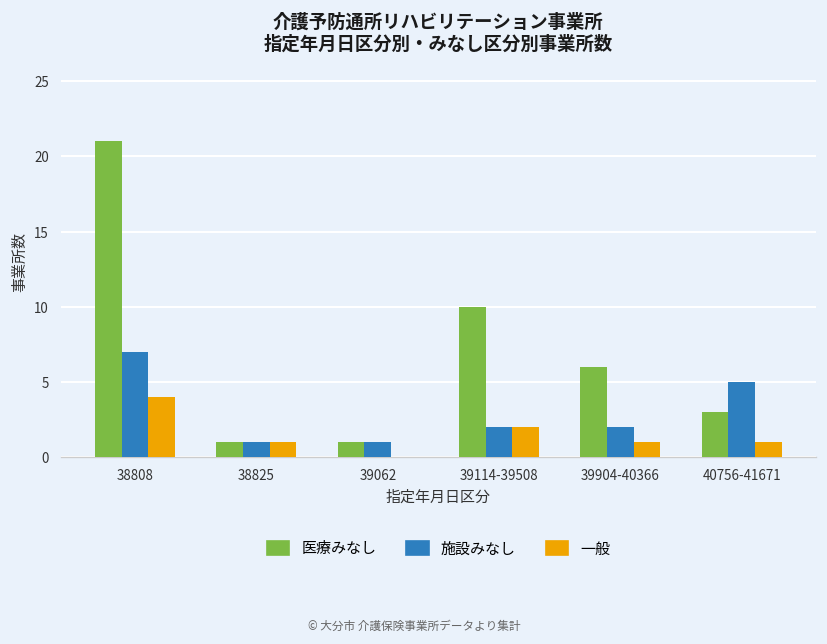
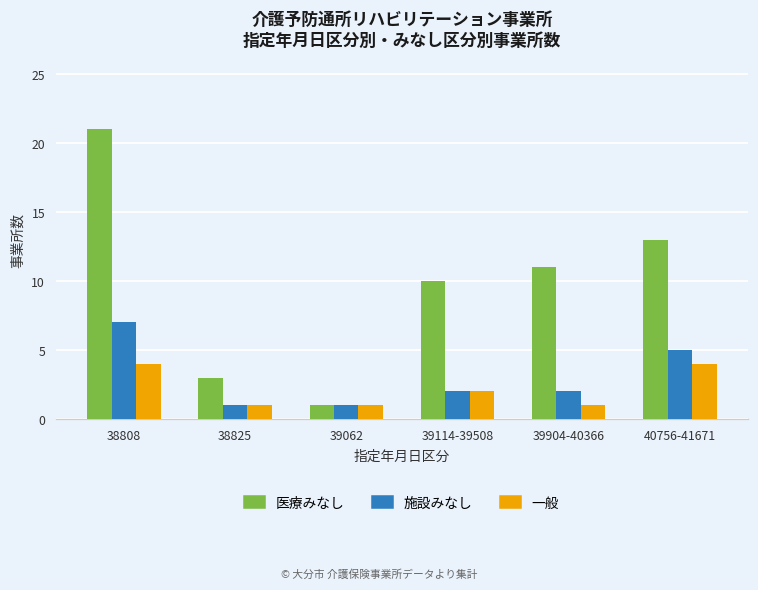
  {
    "医療みなし": {
      "38808": 21,
-     "38825": 1,
+     "38825": 3,
      "39062": 1,
      "39114-39508": 10,
-     "39904-40366": 6,
-     "40756-41671": 3
+     "39904-40366": 11,
+     "40756-41671": 13
    },
    "施設みなし": {
      "38808": 7,
      "38825": 1,
      "39062": 1,
      "39114-39508": 2,
      "39904-40366": 2,
      "40756-41671": 5
    },
    "一般": {
      "38808": 4,
      "38825": 1,
-     "39062": 0,
+     "39062": 1,
      "39114-39508": 2,
      "39904-40366": 1,
-     "40756-41671": 1
+     "40756-41671": 4
    }
  }
